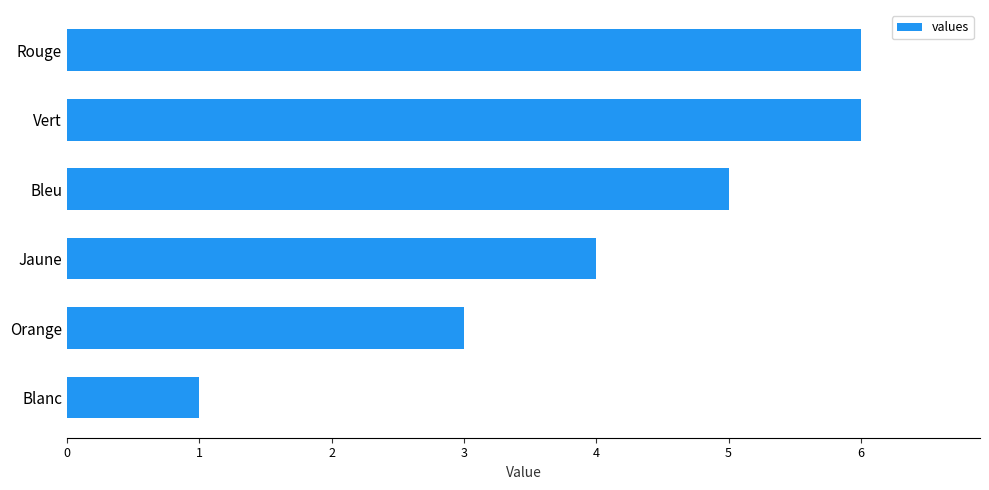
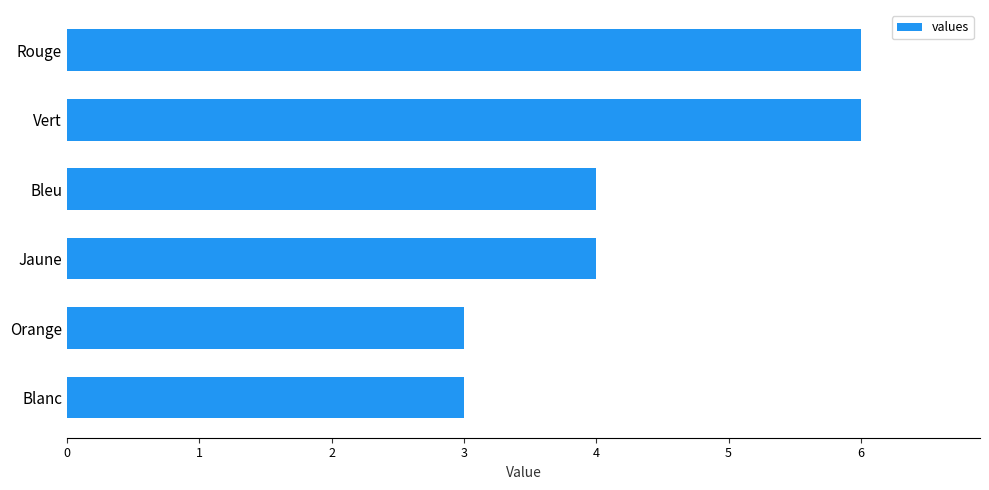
  {
    "Rouge": 6,
    "Vert": 6,
-   "Bleu": 5,
+   "Bleu": 4,
    "Jaune": 4,
    "Orange": 3,
-   "Blanc": 1
+   "Blanc": 3
  }
